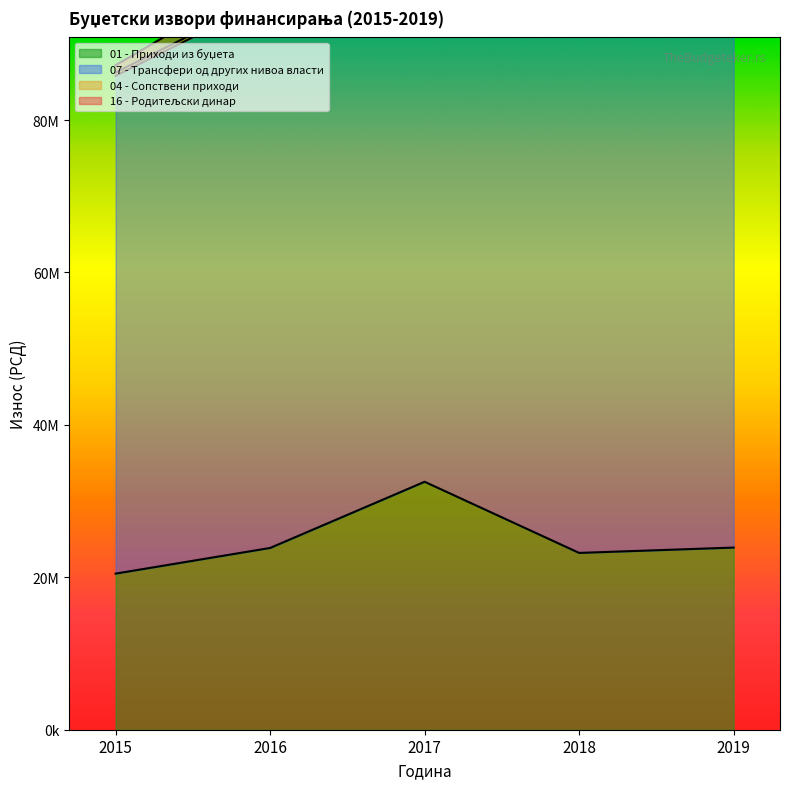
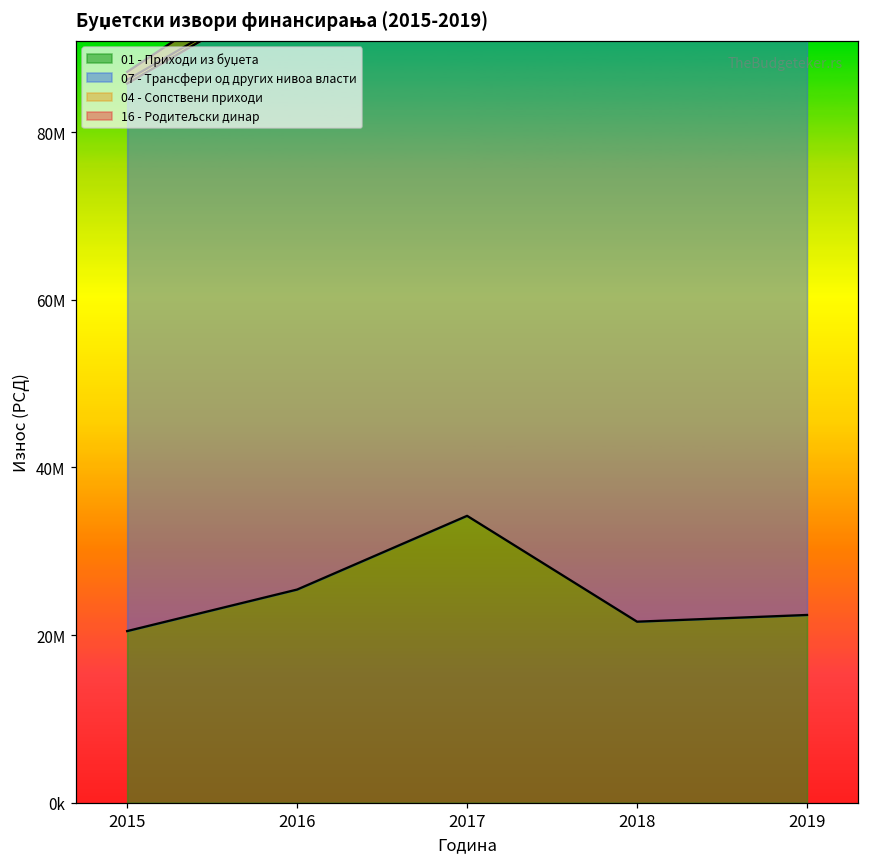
  {
    "01 - Приходи из буџета": {
      "2015": 20000000,
-     "2016": 24000000,
-     "2017": 33000000,
-     "2018": 23000000,
-     "2019": 24000000
+     "2016": 25000000,
+     "2017": 34000000,
+     "2018": 22000000,
+     "2019": 22000000
    }
  }
